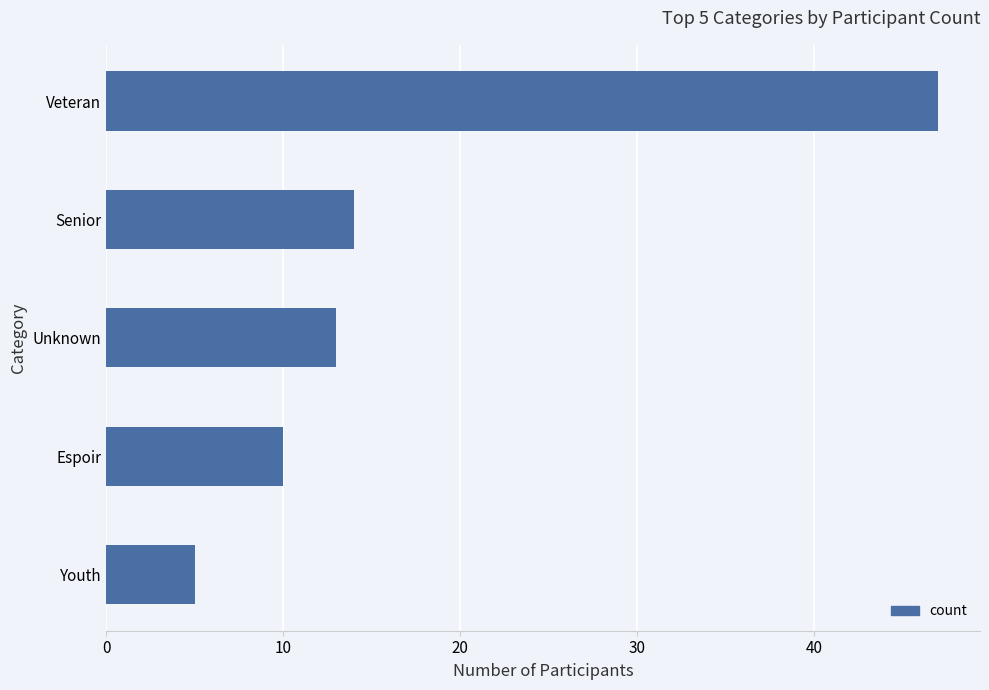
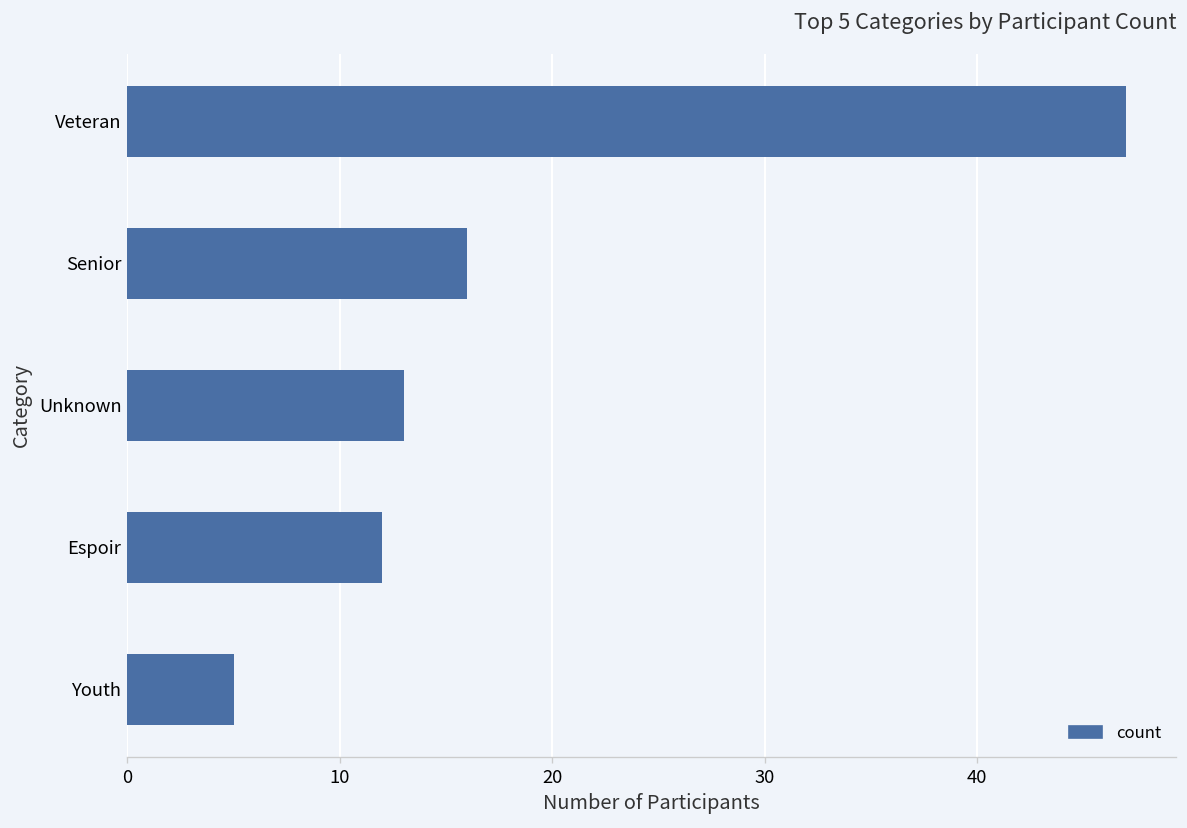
  {
    "Veteran": 47,
-   "Senior": 14,
+   "Senior": 16,
    "Unknown": 13,
-   "Espoir": 10,
+   "Espoir": 12,
    "Youth": 5
  }
